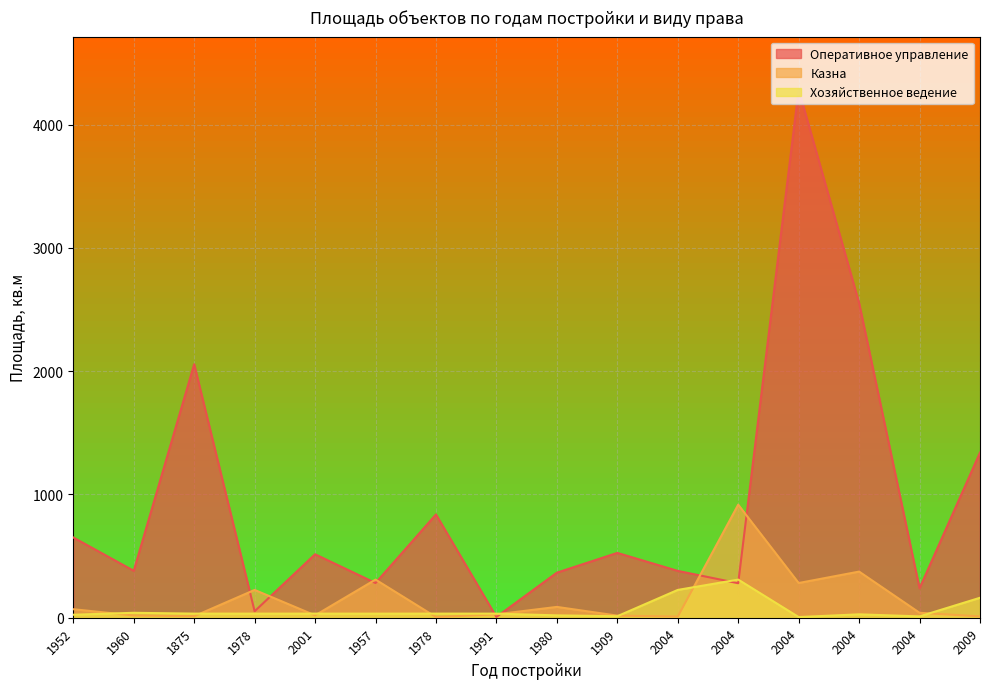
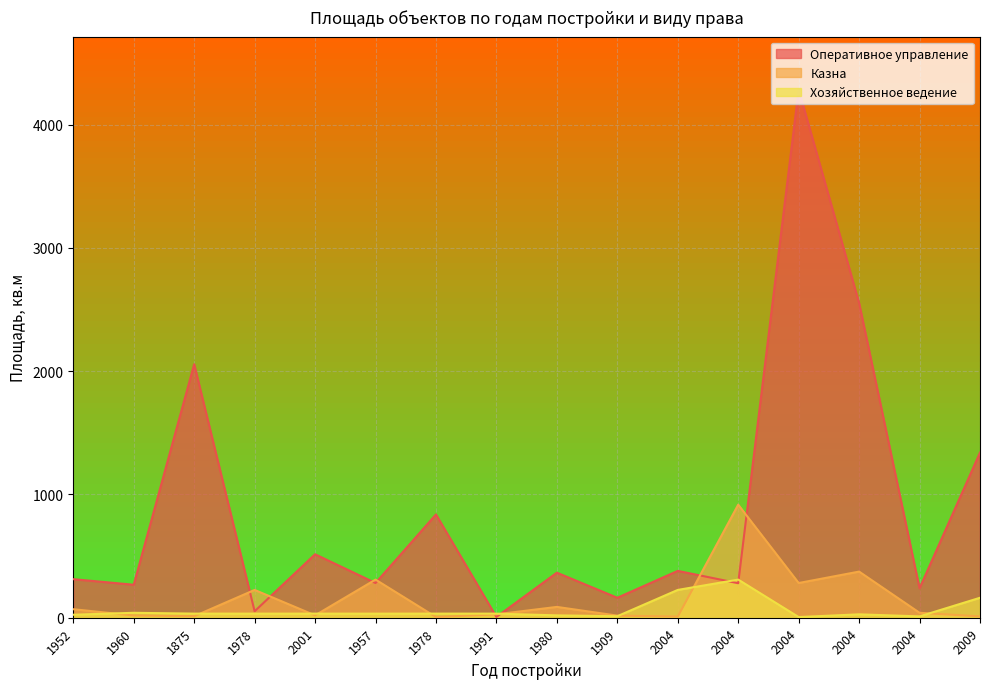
  {
    "Оперативное управление": {
-     "1952": 650,
-     "1960": 380,
+     "1952": 310,
+     "1960": 270,
      "1875": 2060,
      "2001": 510,
      "1957": 280,
      "1991": 10,
      "1980": 370,
-     "1909": 530,
+     "1909": 160,
      "2009": 1340
    }
  }
